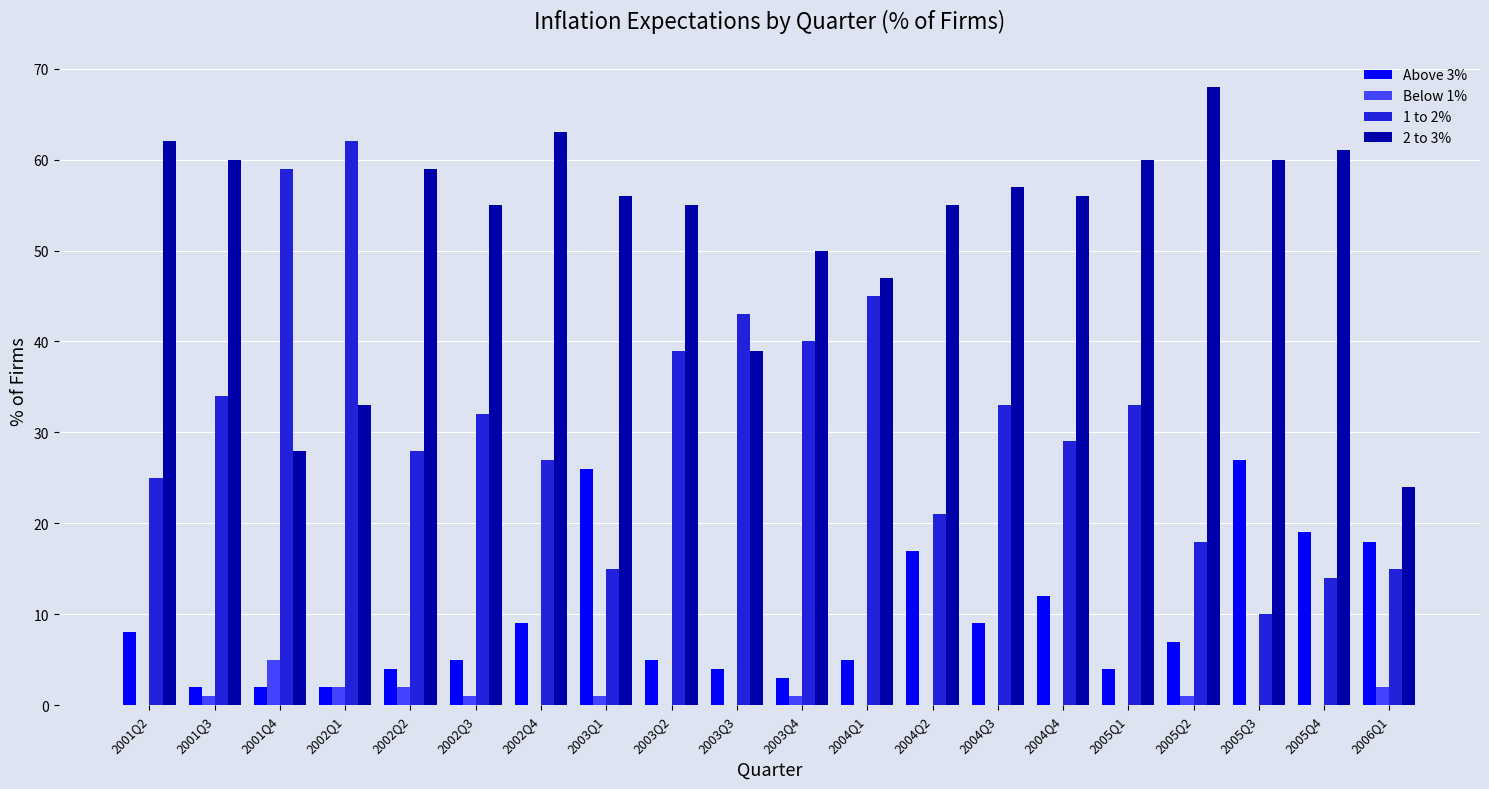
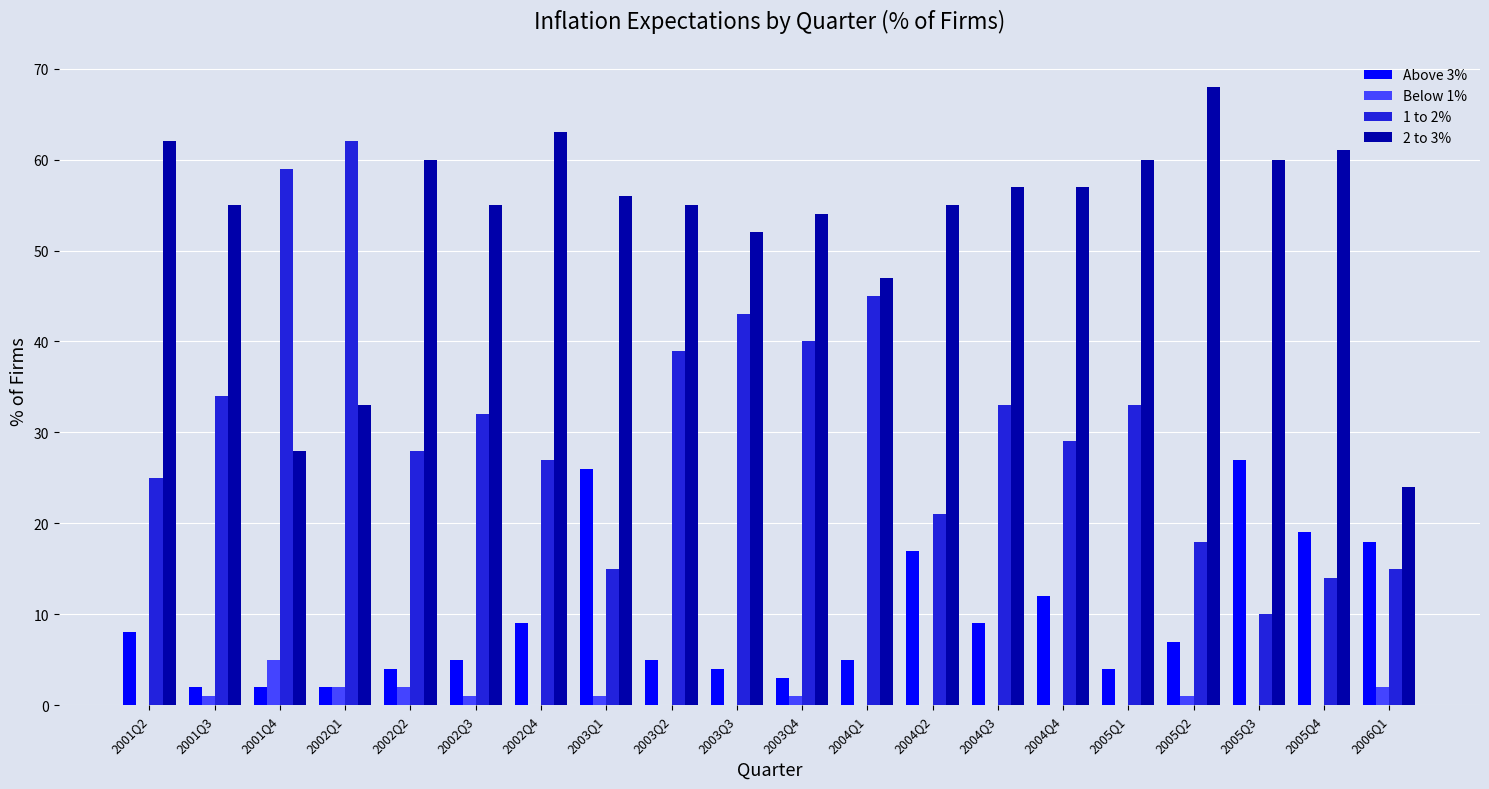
  {
    "2 to 3%": {
      "2001Q2": 62,
-     "2001Q3": 60,
+     "2001Q3": 55,
      "2001Q4": 28,
      "2002Q1": 33,
-     "2002Q2": 59,
+     "2002Q2": 60,
      "2002Q3": 55,
      "2002Q4": 63,
      "2003Q1": 56,
      "2003Q2": 55,
-     "2003Q3": 39,
-     "2003Q4": 50,
+     "2003Q3": 52,
+     "2003Q4": 54,
      "2004Q1": 47,
      "2004Q2": 55,
      "2004Q3": 57,
-     "2004Q4": 56,
+     "2004Q4": 57,
      "2005Q1": 60,
      "2005Q2": 68,
      "2005Q3": 60,
      "2005Q4": 61,
      "2006Q1": 24
    }
  }
